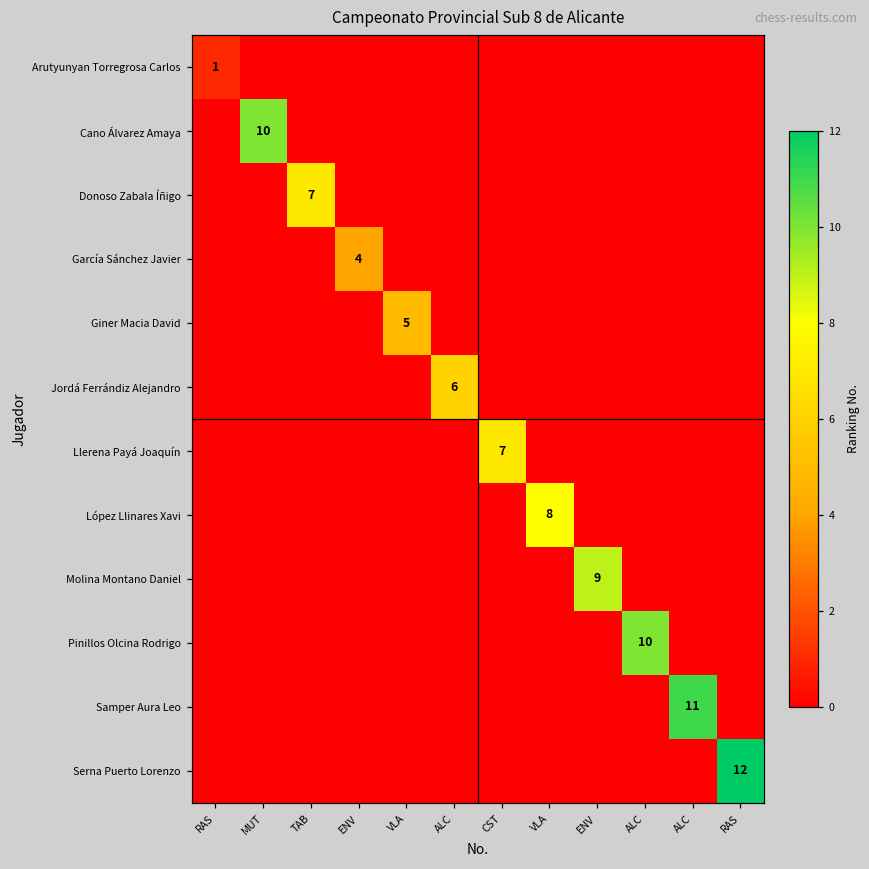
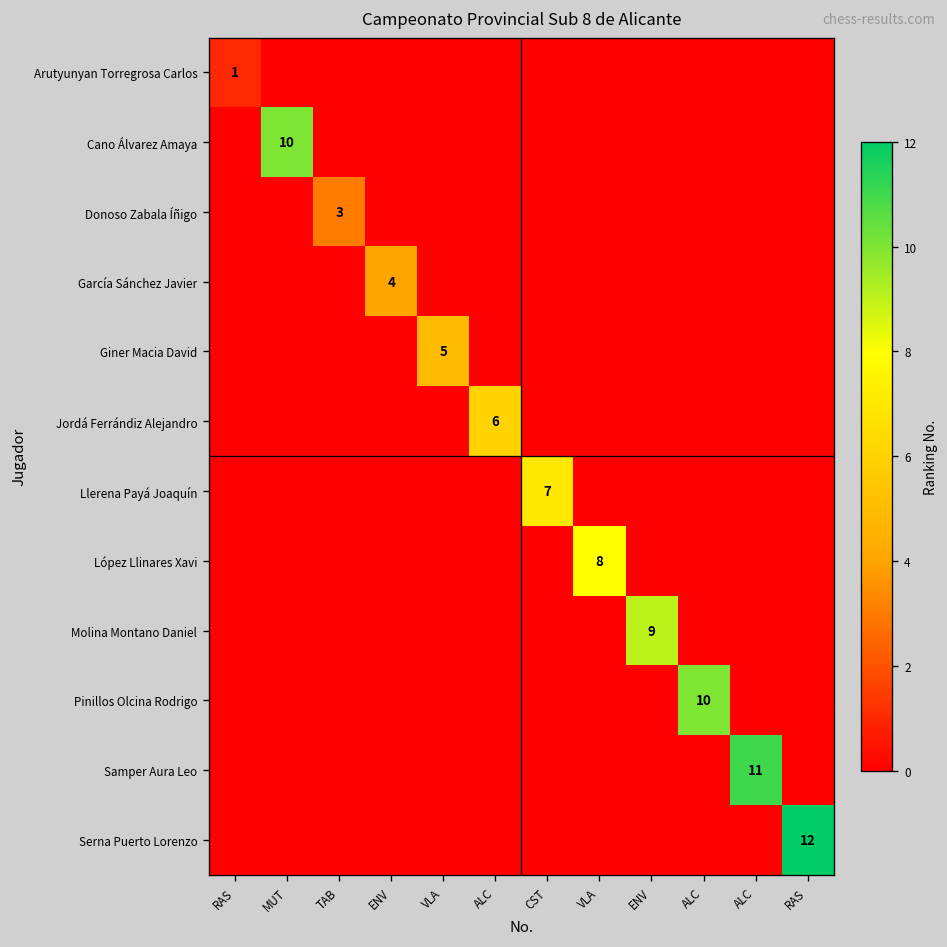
  {
    "Cano Álvarez Amaya": {
      "MUT": 10
    },
    "Donoso Zabala Íñigo": {
-     "TAB": 7
+     "TAB": 3
    },
    "Llerena Payá Joaquín": {
      "CST": 7
    }
  }
